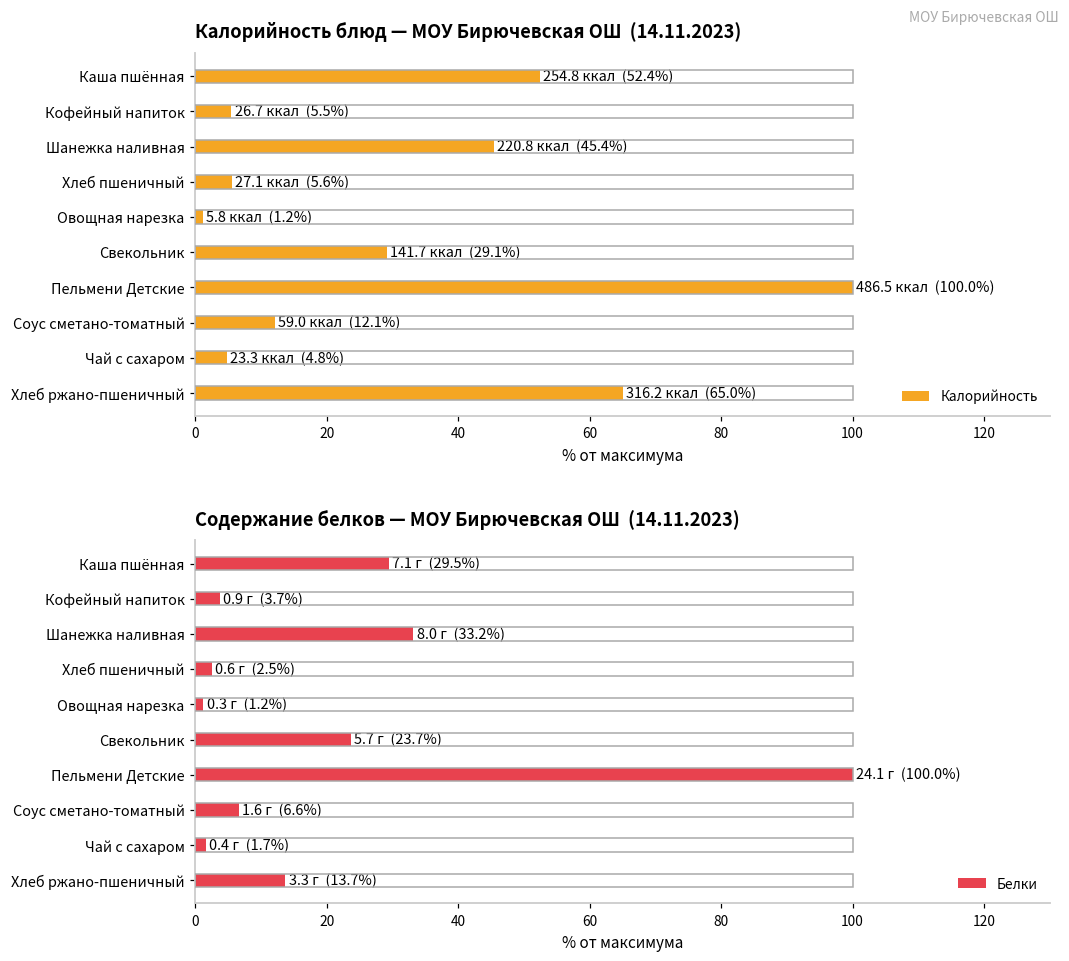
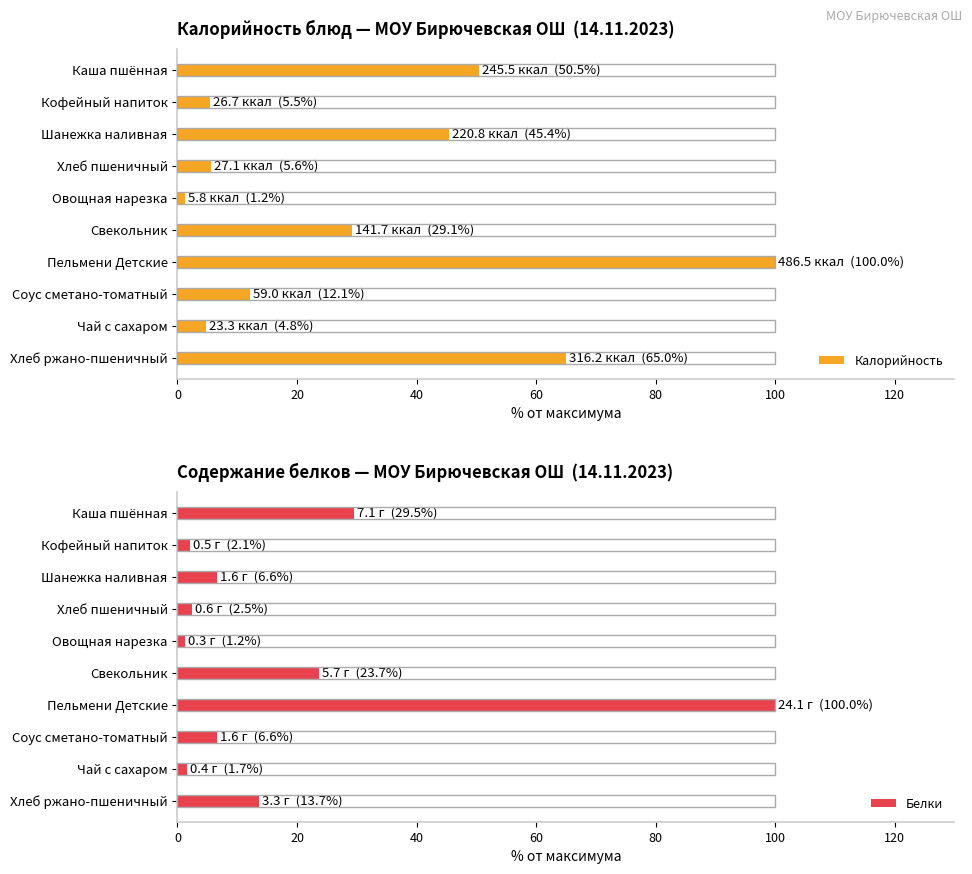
  {
    "Калорийность блюд — МОУ Бирючевская ОШ (14.11.2023)": {
-     "Каша пшённая": "254.8 ккал (52.4%)",
+     "Каша пшённая": "245.5 ккал (50.5%)",
      "Кофейный напиток": "(5.5%)",
      "Шанежка наливная": "(45.4%)",
      "Хлеб пшеничный": "(5.6%)",
      "Овощная нарезка": "(1.2%)",
      "Свекольник": "(29.1%)",
      "Пельмени Детские": "(100.0%)",
      "Соус сметано-томатный": "(12.1%)",
      "Чай с сахаром": "(4.8%)",
      "Хлеб ржано-пшеничный": "(65.0%)"
    },
    "Содержание белков — МОУ Бирючевская ОШ (14.11.2023)": {
      "Каша пшённая": "(29.5%)",
-     "Кофейный напиток": "0.9 г (3.7%)",
-     "Шанежка наливная": "8.0 г (33.2%)",
+     "Кофейный напиток": "0.5 г (2.1%)",
+     "Шанежка наливная": "1.6 г (6.6%)",
      "Хлеб пшеничный": "(2.5%)",
      "Овощная нарезка": "(1.2%)",
      "Свекольник": "(23.7%)",
      "Пельмени Детские": "(100.0%)",
      "Соус сметано-томатный": "(6.6%)",
      "Чай с сахаром": "(1.7%)",
      "Хлеб ржано-пшеничный": "(13.7%)"
    }
  }
